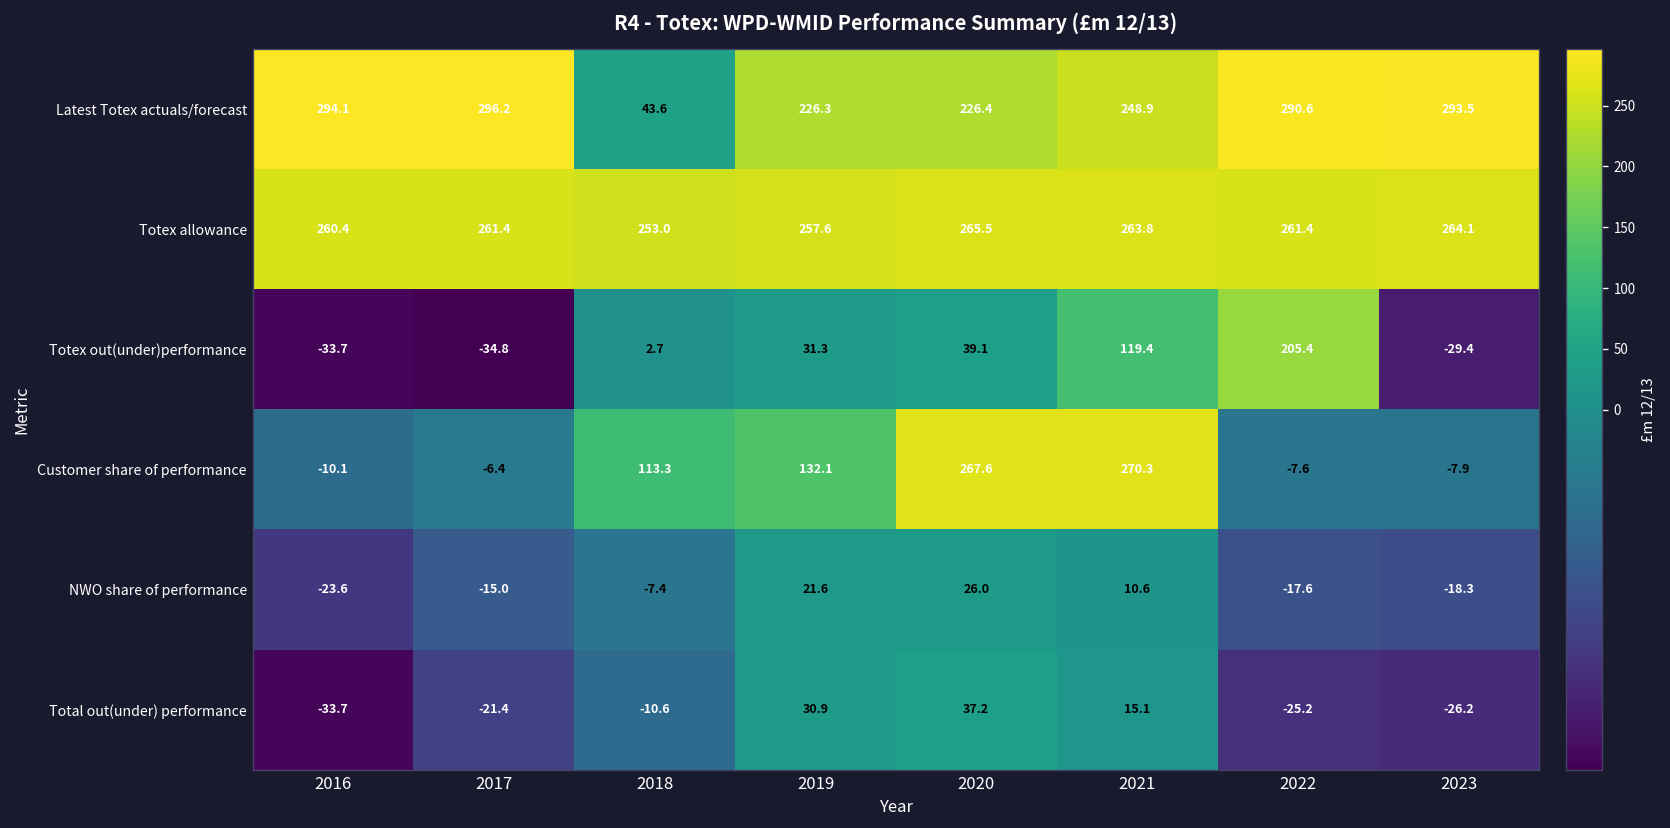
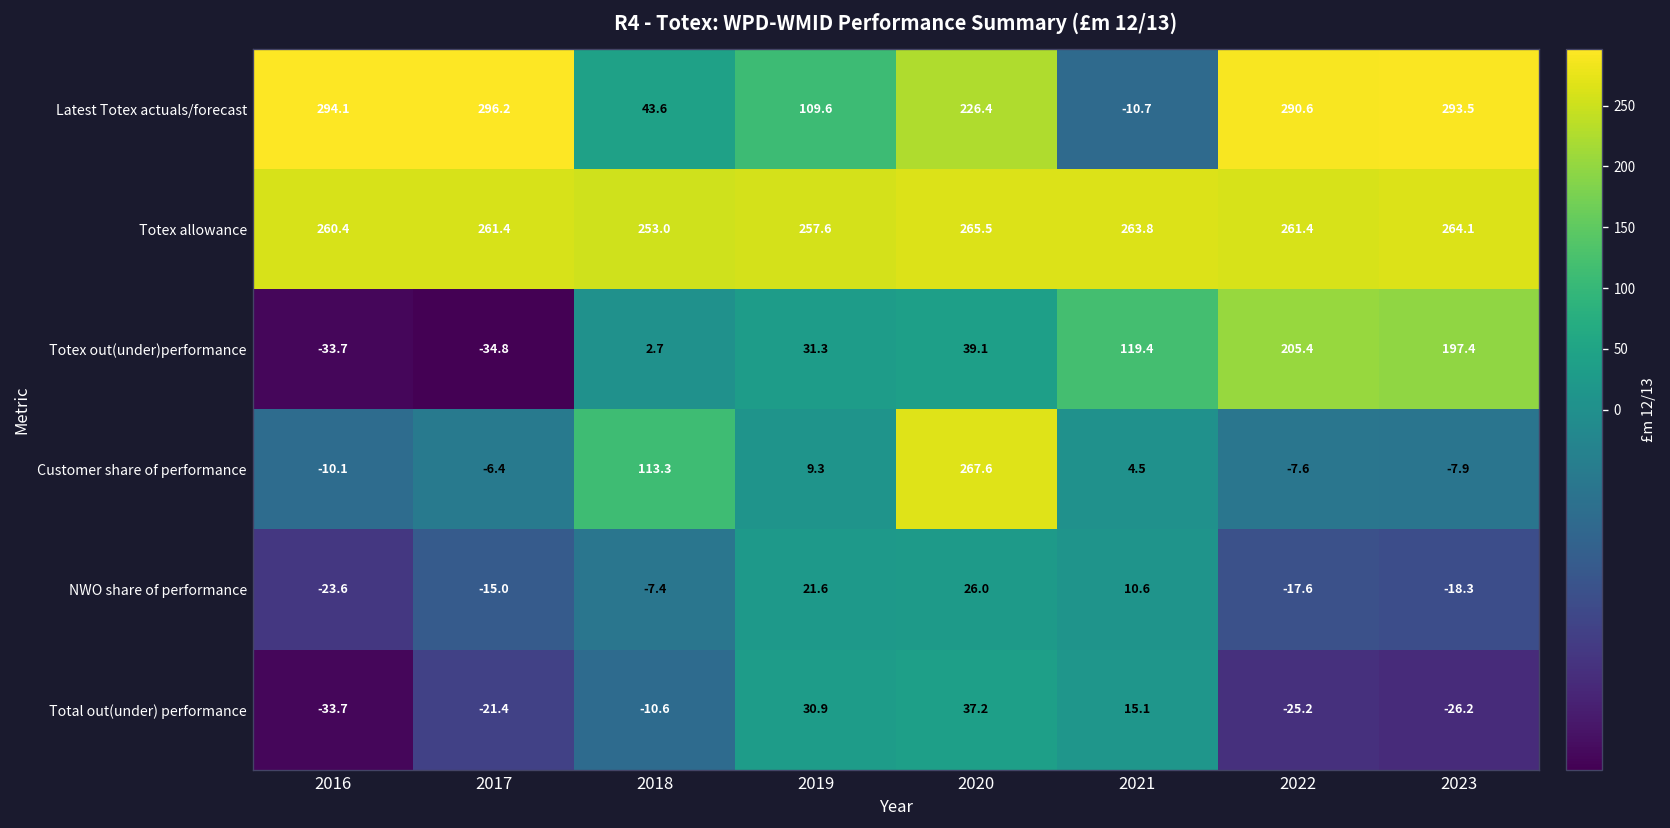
  {
    "Latest Totex actuals/forecast": {
      "2016": 294.1,
      "2017": 296.2,
      "2018": 43.6,
-     "2019": 226.3,
+     "2019": 109.6,
      "2020": 226.4,
-     "2021": 248.9,
+     "2021": -10.7,
      "2022": 290.6,
      "2023": 293.5
    },
    "Totex allowance": {
      "2016": 260.4,
      "2017": 261.4,
      "2018": 253.0,
      "2019": 257.6,
      "2020": 265.5,
      "2021": 263.8,
      "2022": 261.4,
      "2023": 264.1
    },
    "Totex out(under)performance": {
      "2016": -33.7,
      "2017": -34.8,
      "2018": 2.7,
      "2019": 31.3,
      "2020": 39.1,
      "2021": 119.4,
      "2022": 205.4,
-     "2023": -29.4
+     "2023": 197.4
    },
    "Customer share of performance": {
      "2016": -10.1,
      "2017": -6.4,
      "2018": 113.3,
-     "2019": 132.1,
+     "2019": 9.3,
      "2020": 267.6,
-     "2021": 270.3,
+     "2021": 4.5,
      "2022": -7.6,
      "2023": -7.9
    },
    "NWO share of performance": {
      "2016": -23.6,
      "2017": -15.0,
      "2018": -7.4,
      "2019": 21.6,
      "2020": 26.0,
      "2021": 10.6,
      "2022": -17.6,
      "2023": -18.3
    },
    "Total out(under) performance": {
      "2016": -33.7,
      "2017": -21.4,
      "2018": -10.6,
      "2019": 30.9,
      "2020": 37.2,
      "2021": 15.1,
      "2022": -25.2,
      "2023": -26.2
    }
  }
